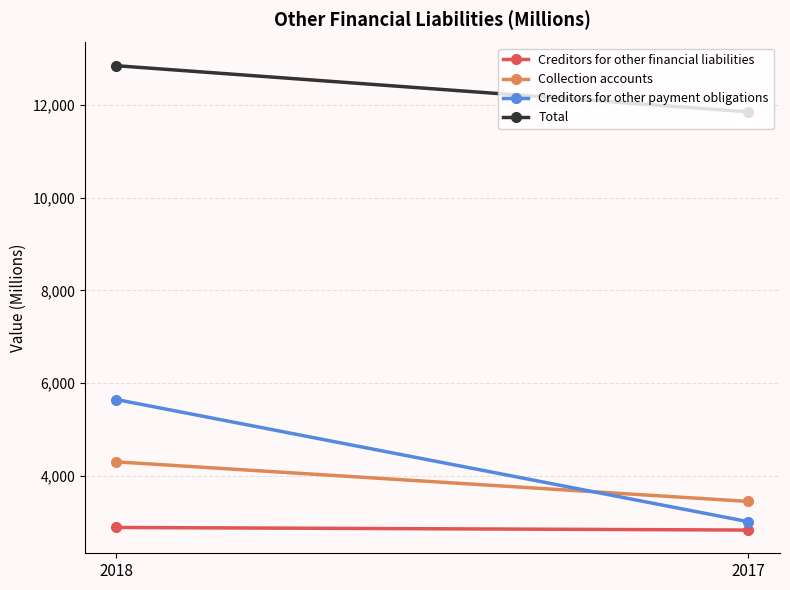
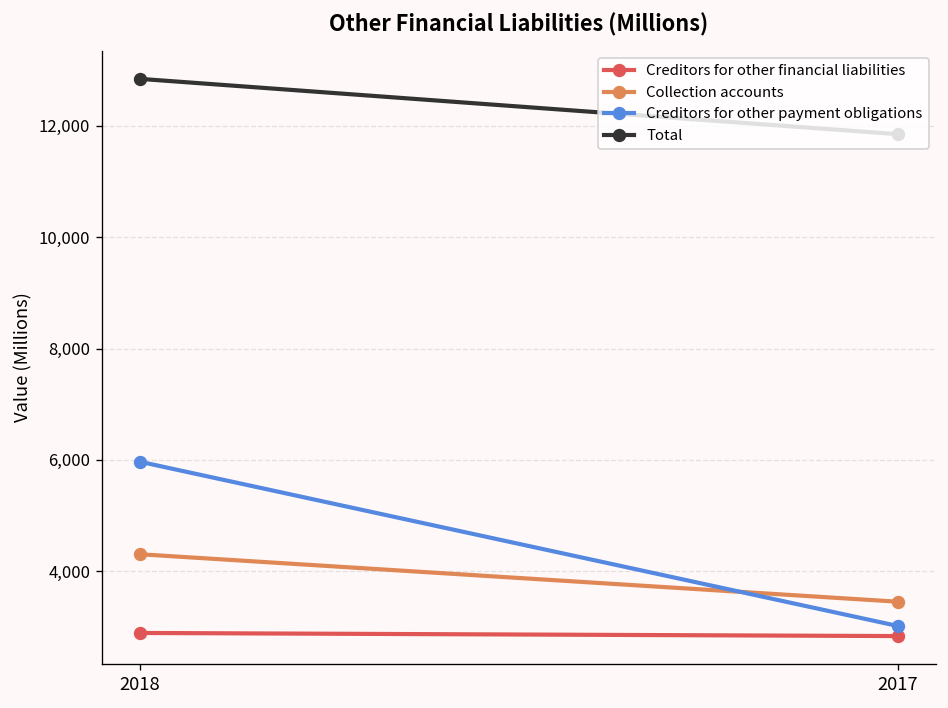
  {
    "Creditors for other payment obligations": {
-     "2018": "5,600",
+     "2018": "6,000",
      "2017": "3,000"
    },
    "Total": {
      "2018": "12,800"
    }
  }
